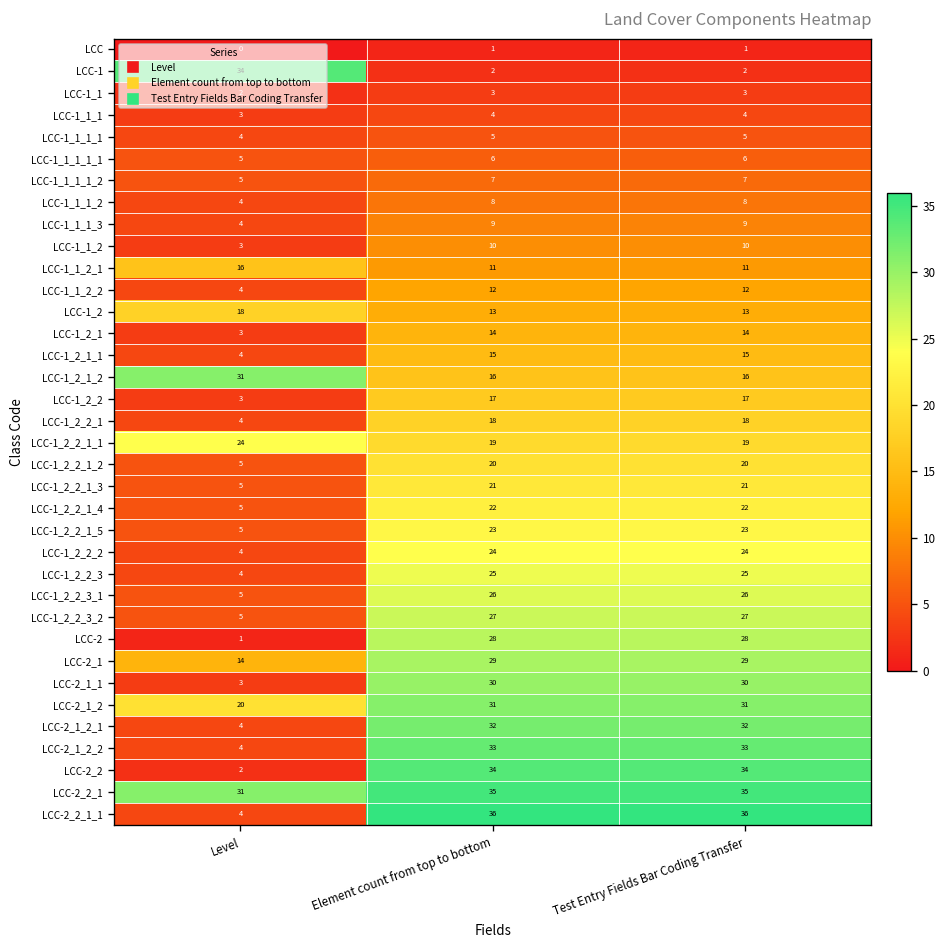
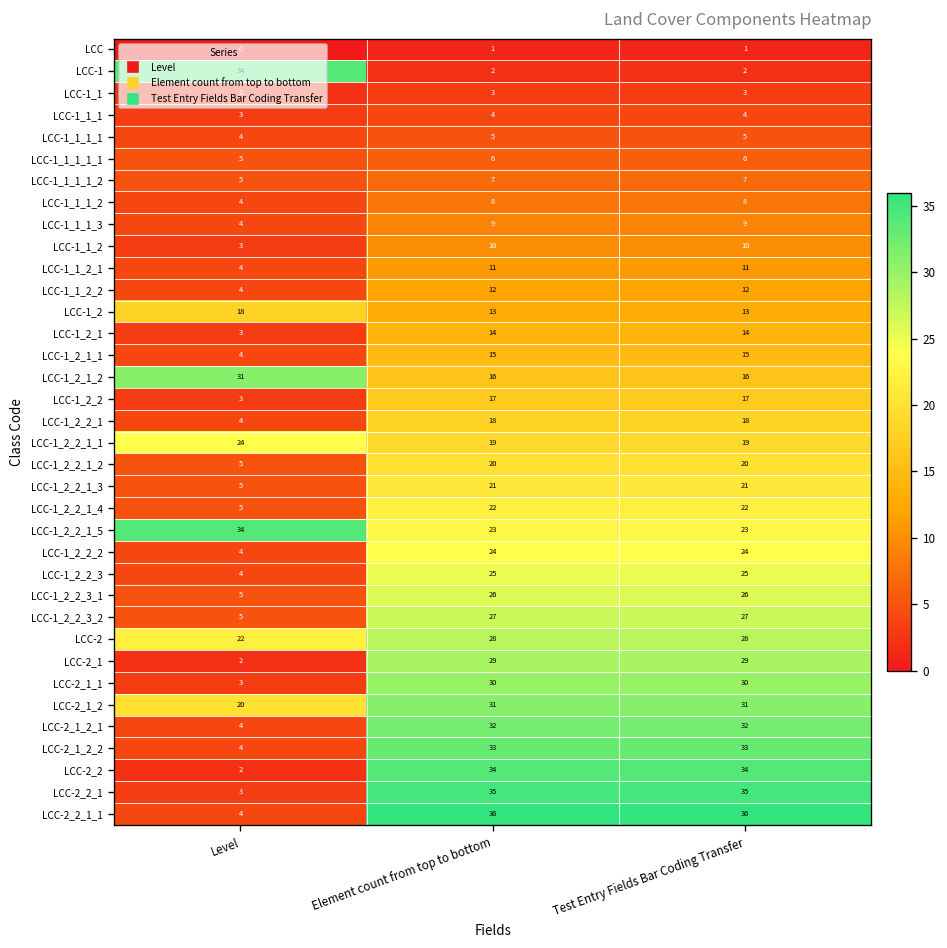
  {
    "LCC": {
      "Element count from top to bottom": 1,
      "Test Entry Fields Bar Coding Transfer": 1
    },
    "LCC-1": {
      "Element count from top to bottom": 2,
      "Test Entry Fields Bar Coding Transfer": 2
    },
    "LCC-1_1": {
      "Element count from top to bottom": 3,
      "Test Entry Fields Bar Coding Transfer": 3
    },
    "LCC-1_1_1": {
      "Level": 3,
      "Element count from top to bottom": 4,
      "Test Entry Fields Bar Coding Transfer": 4
    },
    "LCC-1_1_1_1": {
      "Level": 4,
      "Element count from top to bottom": 5,
      "Test Entry Fields Bar Coding Transfer": 5
    },
    "LCC-1_1_1_1_1": {
      "Level": 5,
      "Element count from top to bottom": 6,
      "Test Entry Fields Bar Coding Transfer": 6
    },
    "LCC-1_1_1_1_2": {
      "Level": 5,
      "Element count from top to bottom": 7,
      "Test Entry Fields Bar Coding Transfer": 7
    },
    "LCC-1_1_1_2": {
      "Level": 4,
      "Element count from top to bottom": 8,
      "Test Entry Fields Bar Coding Transfer": 8
    },
    "LCC-1_1_1_3": {
      "Level": 4,
      "Element count from top to bottom": 9,
      "Test Entry Fields Bar Coding Transfer": 9
    },
    "LCC-1_1_2": {
      "Level": 3,
      "Element count from top to bottom": 10,
      "Test Entry Fields Bar Coding Transfer": 10
    },
    "LCC-1_1_2_1": {
-     "Level": 16,
+     "Level": 4,
      "Element count from top to bottom": 11,
      "Test Entry Fields Bar Coding Transfer": 11
    },
    "LCC-1_1_2_2": {
      "Level": 4,
      "Element count from top to bottom": 12,
      "Test Entry Fields Bar Coding Transfer": 12
    },
    "LCC-1_2": {
      "Level": 18,
      "Element count from top to bottom": 13,
      "Test Entry Fields Bar Coding Transfer": 13
    },
    "LCC-1_2_1": {
      "Level": 3,
      "Element count from top to bottom": 14,
      "Test Entry Fields Bar Coding Transfer": 14
    },
    "LCC-1_2_1_1": {
      "Level": 4,
      "Element count from top to bottom": 15,
      "Test Entry Fields Bar Coding Transfer": 15
    },
    "LCC-1_2_1_2": {
      "Level": 31,
      "Element count from top to bottom": 16,
      "Test Entry Fields Bar Coding Transfer": 16
    },
    "LCC-1_2_2": {
      "Level": 3,
      "Element count from top to bottom": 17,
      "Test Entry Fields Bar Coding Transfer": 17
    },
    "LCC-1_2_2_1": {
      "Level": 4,
      "Element count from top to bottom": 18,
      "Test Entry Fields Bar Coding Transfer": 18
    },
    "LCC-1_2_2_1_1": {
      "Level": 24,
      "Element count from top to bottom": 19,
      "Test Entry Fields Bar Coding Transfer": 19
    },
    "LCC-1_2_2_1_2": {
      "Level": 5,
      "Element count from top to bottom": 20,
      "Test Entry Fields Bar Coding Transfer": 20
    },
    "LCC-1_2_2_1_3": {
      "Level": 5,
      "Element count from top to bottom": 21,
      "Test Entry Fields Bar Coding Transfer": 21
    },
    "LCC-1_2_2_1_4": {
      "Level": 5,
      "Element count from top to bottom": 22,
      "Test Entry Fields Bar Coding Transfer": 22
    },
    "LCC-1_2_2_1_5": {
-     "Level": 5,
+     "Level": 34,
      "Element count from top to bottom": 23,
      "Test Entry Fields Bar Coding Transfer": 23
    },
    "LCC-1_2_2_2": {
      "Level": 4,
      "Element count from top to bottom": 24,
      "Test Entry Fields Bar Coding Transfer": 24
    },
    "LCC-1_2_2_3": {
      "Level": 4,
      "Element count from top to bottom": 25,
      "Test Entry Fields Bar Coding Transfer": 25
    },
    "LCC-1_2_2_3_1": {
      "Level": 5,
      "Element count from top to bottom": 26,
      "Test Entry Fields Bar Coding Transfer": 26
    },
    "LCC-1_2_2_3_2": {
      "Level": 5,
      "Element count from top to bottom": 27,
      "Test Entry Fields Bar Coding Transfer": 27
    },
    "LCC-2": {
-     "Level": 1,
+     "Level": 22,
      "Element count from top to bottom": 28,
      "Test Entry Fields Bar Coding Transfer": 28
    },
    "LCC-2_1": {
-     "Level": 14,
+     "Level": 2,
      "Element count from top to bottom": 29,
      "Test Entry Fields Bar Coding Transfer": 29
    },
    "LCC-2_1_1": {
      "Level": 3,
      "Element count from top to bottom": 30,
      "Test Entry Fields Bar Coding Transfer": 30
    },
    "LCC-2_1_2": {
      "Level": 20,
      "Element count from top to bottom": 31,
      "Test Entry Fields Bar Coding Transfer": 31
    },
    "LCC-2_1_2_1": {
      "Level": 4,
      "Element count from top to bottom": 32,
      "Test Entry Fields Bar Coding Transfer": 32
    },
    "LCC-2_1_2_2": {
      "Level": 4,
      "Element count from top to bottom": 33,
      "Test Entry Fields Bar Coding Transfer": 33
    },
    "LCC-2_2": {
      "Level": 2,
      "Element count from top to bottom": 34,
      "Test Entry Fields Bar Coding Transfer": 34
    },
    "LCC-2_2_1": {
-     "Level": 31,
+     "Level": 3,
      "Element count from top to bottom": 35,
      "Test Entry Fields Bar Coding Transfer": 35
    },
    "LCC-2_2_1_1": {
      "Level": 4,
      "Element count from top to bottom": 36,
      "Test Entry Fields Bar Coding Transfer": 36
    }
  }
